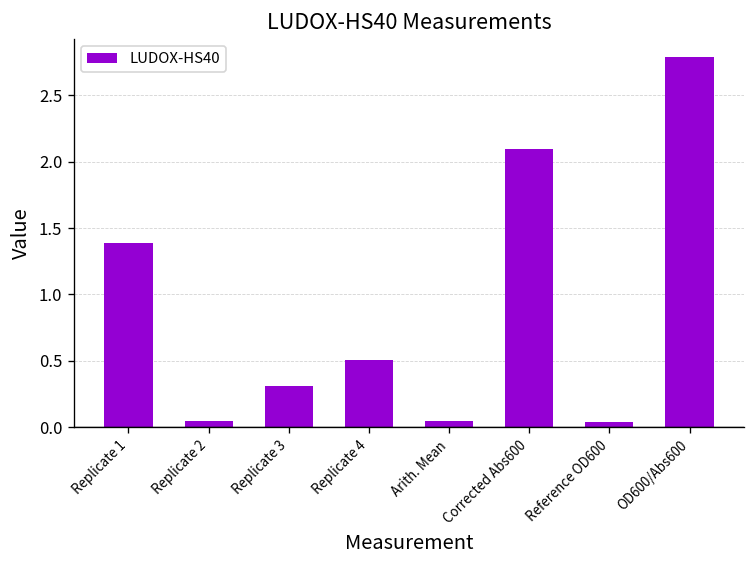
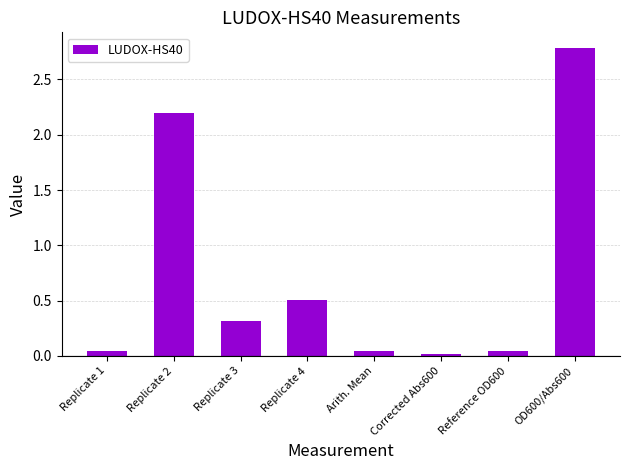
  {
-   "Replicate 1": 1.39,
-   "Replicate 2": 0.04,
+   "Replicate 1": 0.04,
+   "Replicate 2": 2.20,
    "Replicate 3": 0.31,
    "Replicate 4": 0.50,
    "Arith. Mean": 0.05,
-   "Corrected Abs600": 2.09,
+   "Corrected Abs600": 0.02,
    "Reference OD600": 0.04,
    "OD600/Abs600": 2.79
  }
